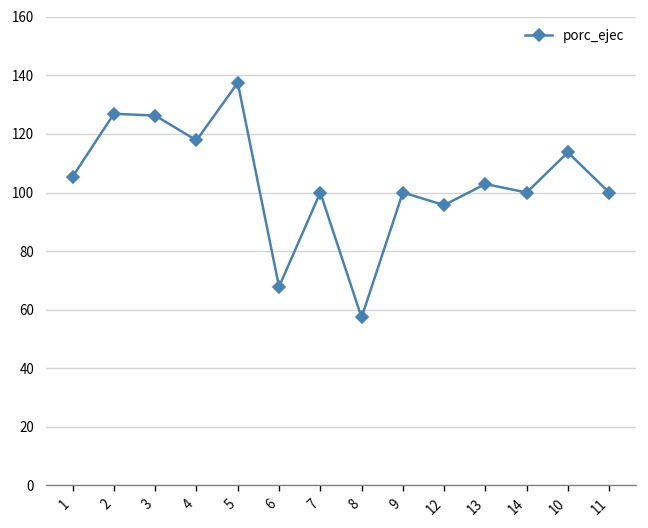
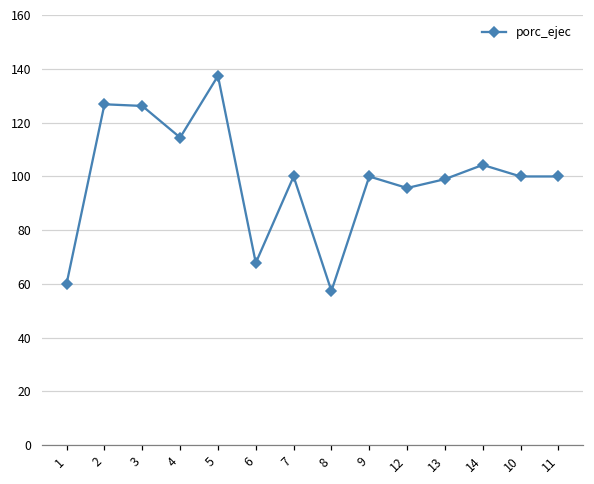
  {
-   "1": 105,
+   "1": 60,
    "2": 127,
    "3": 126,
-   "4": 118,
+   "4": 114,
    "5": 137,
    "6": 68,
    "7": 100,
    "8": 57,
    "9": 100,
    "12": 96,
-   "13": 103,
-   "14": 100,
-   "10": 114,
+   "13": 99,
+   "14": 104,
+   "10": 100,
    "11": 100
  }
